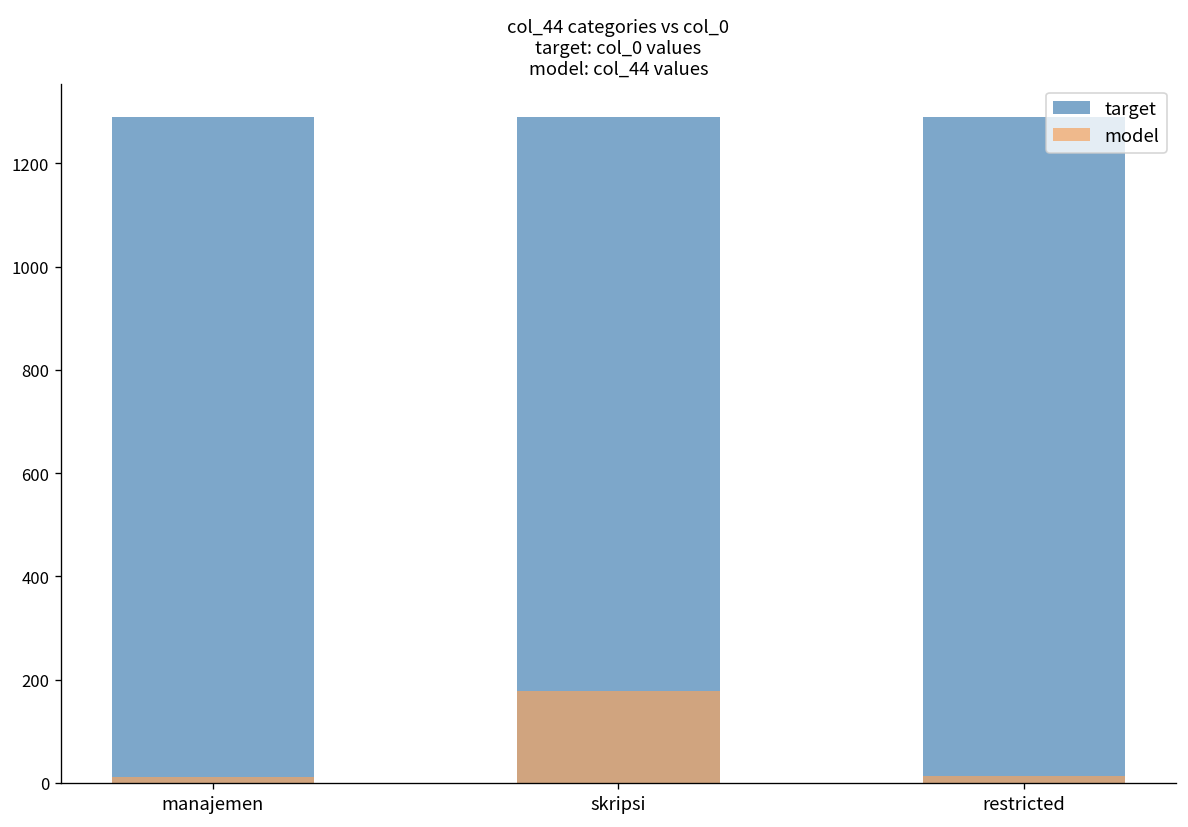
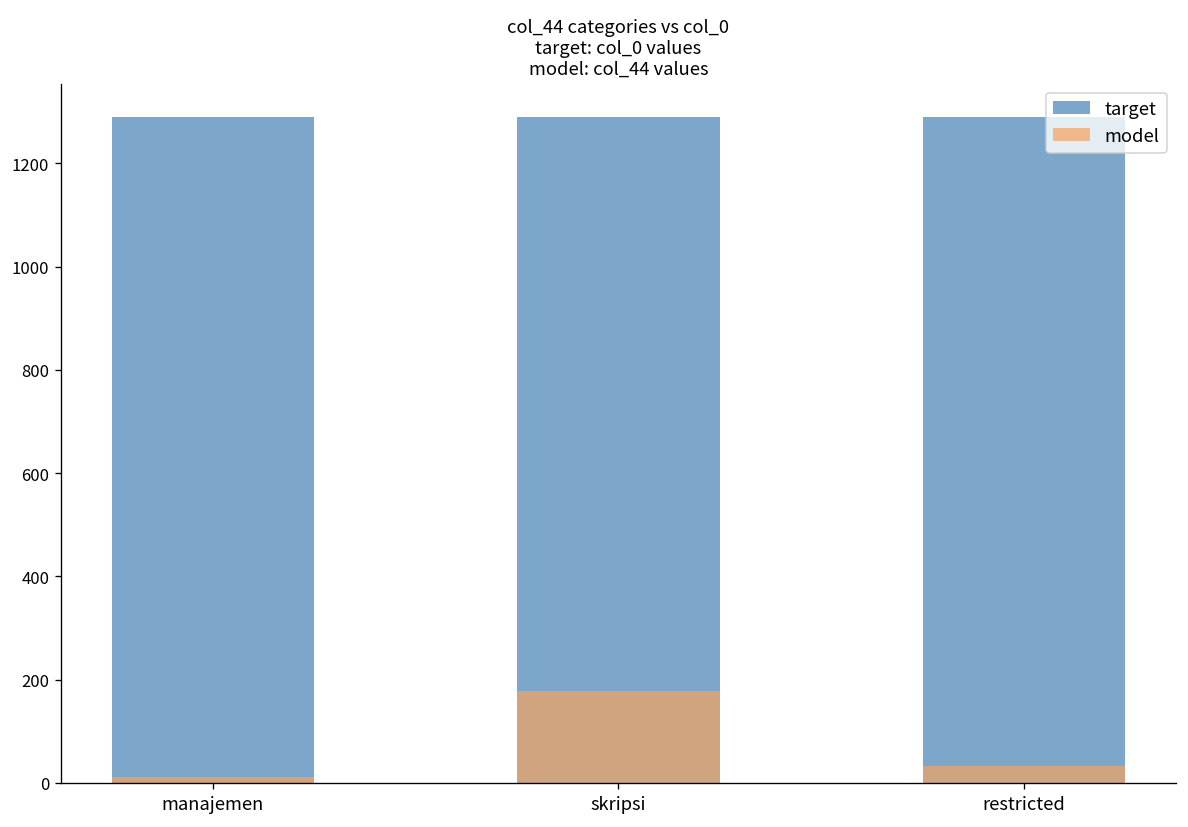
  {
    "target": {
      "manajemen": 1290,
      "skripsi": 1290,
      "restricted": 1290
    },
    "model": {
-     "restricted": 10
+     "restricted": 30
    }
  }
